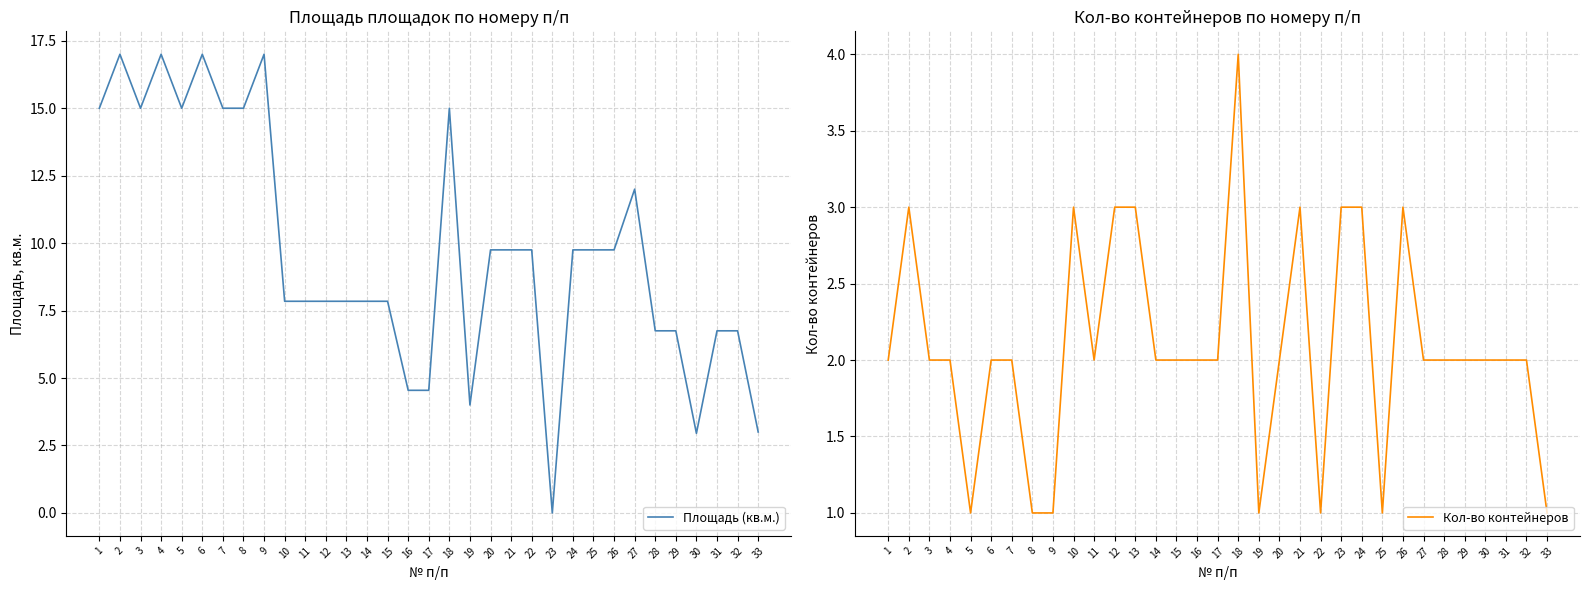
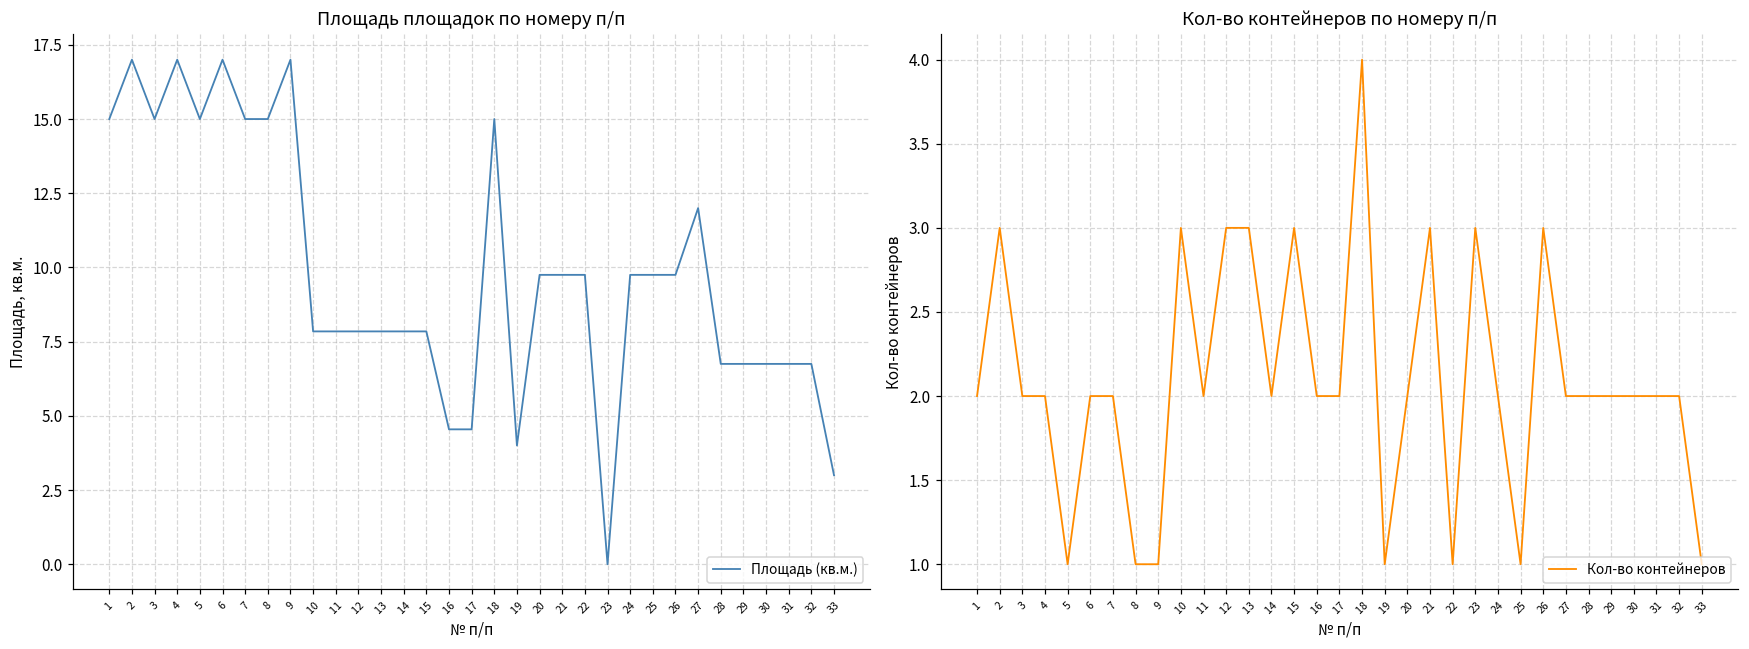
  {
    "Площадь площадок по номеру п/п": {
      "1": 15.0,
      "2": 17.0,
      "3": 15.0,
      "4": 17.0,
      "5": 15.0,
      "6": 17.0,
      "7": 15.0,
      "8": 15.0,
      "9": 17.0,
      "10": 7.8,
      "11": 7.8,
      "12": 7.8,
      "13": 7.8,
      "14": 7.8,
      "15": 7.8,
      "16": 4.5,
      "17": 4.5,
      "18": 15.0,
      "19": 4.0,
      "20": 9.8,
      "21": 9.8,
      "22": 9.8,
      "23": 0.0,
      "24": 9.8,
      "25": 9.8,
      "26": 9.8,
      "27": 12.0,
      "28": 6.8,
      "29": 6.8,
-     "30": 3.0,
+     "30": 6.8,
      "31": 6.8,
      "32": 6.8,
      "33": 3.0
    },
    "Кол-во контейнеров по номеру п/п": {
      "1": 2,
      "2": 3,
      "3": 2,
      "4": 2,
      "5": 1,
      "6": 2,
      "7": 2,
      "8": 1,
      "9": 1,
      "10": 3,
      "11": 2,
      "12": 3,
      "13": 3,
      "14": 2,
-     "15": 2,
+     "15": 3,
      "16": 2,
      "17": 2,
      "18": 4,
      "19": 1,
      "20": 2,
      "21": 3,
      "22": 1,
      "23": 3,
-     "24": 3,
+     "24": 2,
      "25": 1,
      "26": 3,
      "27": 2,
      "28": 2,
      "29": 2,
      "30": 2,
      "31": 2,
      "32": 2
    }
  }
